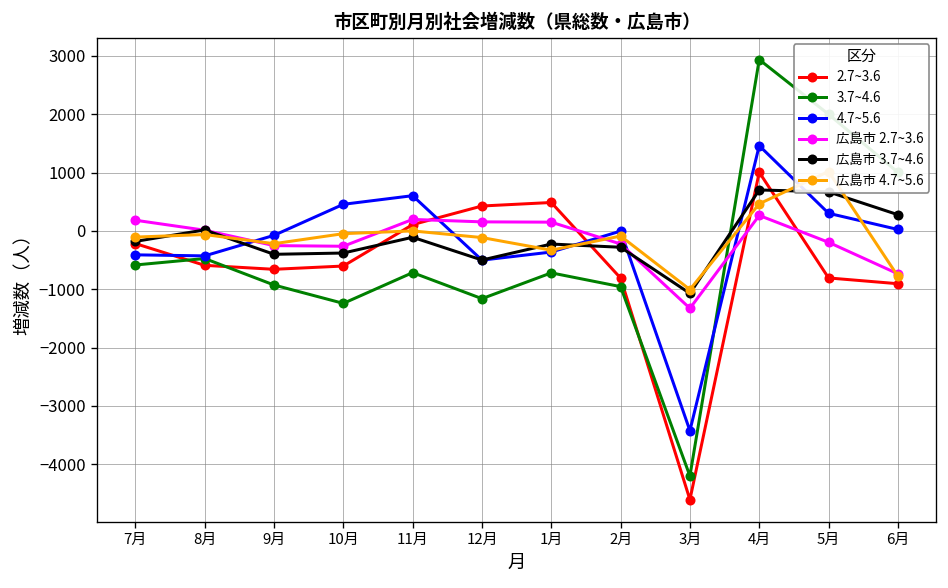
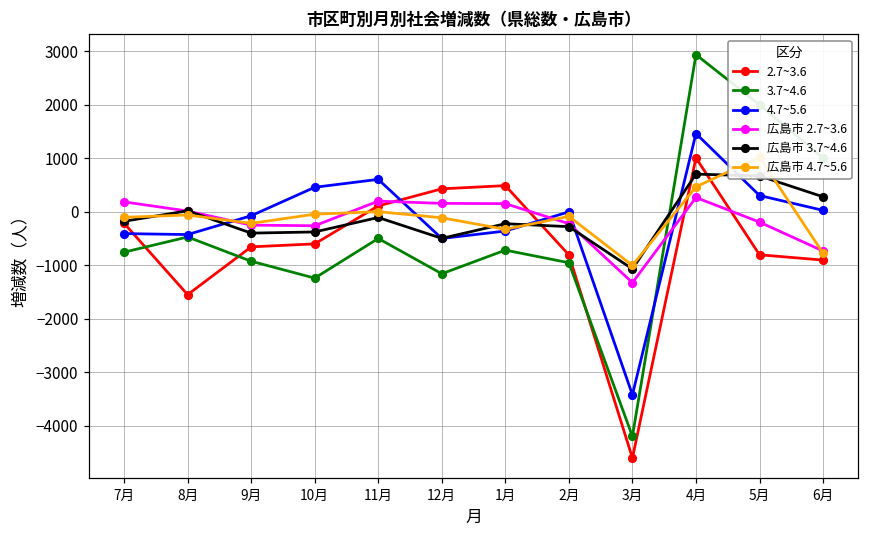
  {
    "2.7~3.6": {
-     "8月": -600,
+     "8月": -1600,
      "9月": -700,
      "10月": -600,
      "11月": 100,
      "12月": 400,
      "1月": 500,
      "2月": -800,
      "3月": -4600,
      "4月": 1000,
      "5月": -800,
      "6月": -900
    },
    "3.7~4.6": {
-     "7月": -600,
+     "7月": -800,
      "9月": -900,
      "10月": -1200,
-     "11月": -700,
+     "11月": -500,
      "12月": -1200,
      "1月": -700,
      "2月": -1000,
      "3月": -4200,
      "4月": 2900
    },
    "4.7~5.6": {
      "7月": -400,
      "9月": -100,
      "10月": 500,
      "11月": 600,
      "2月": 0,
      "3月": -3400,
      "4月": 1500,
      "5月": 300,
      "6月": 0
    },
    "広島市 2.7~3.6": {
      "7月": 200,
      "10月": -300,
      "11月": 200,
      "12月": 200,
      "1月": 100,
      "2月": -200,
      "3月": -1300,
      "4月": 300,
      "5月": -200
    },
    "広島市 3.7~4.6": {
      "9月": -400,
      "10月": -400,
      "11月": -100,
      "1月": -200,
      "2月": -300,
      "3月": -1100,
      "4月": 700,
      "5月": 700,
      "6月": 300
    },
    "広島市 4.7~5.6": {
      "7月": -100,
      "8月": -100,
      "10月": 0,
      "11月": 0,
      "12月": -100,
      "2月": -100,
      "3月": -1000,
      "4月": 500
    }
  }
